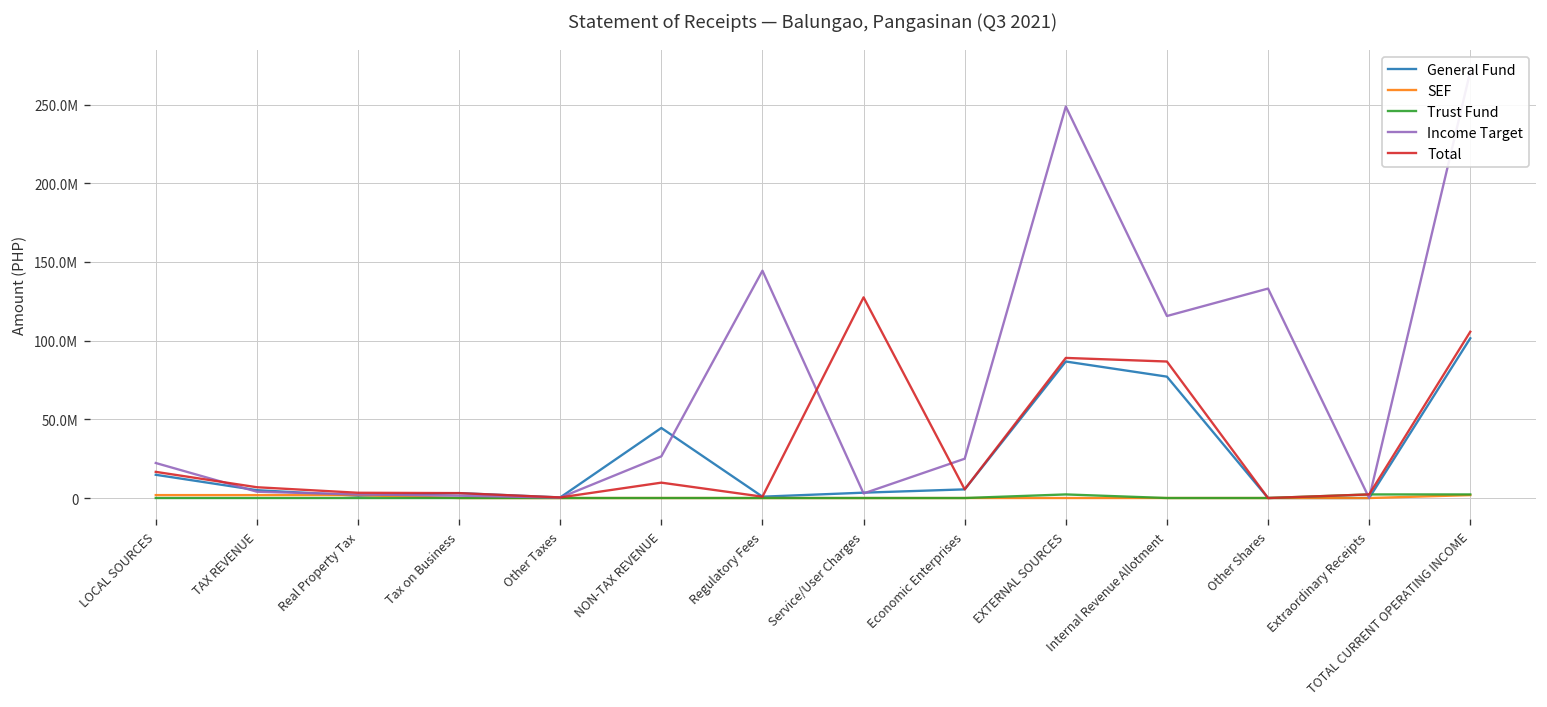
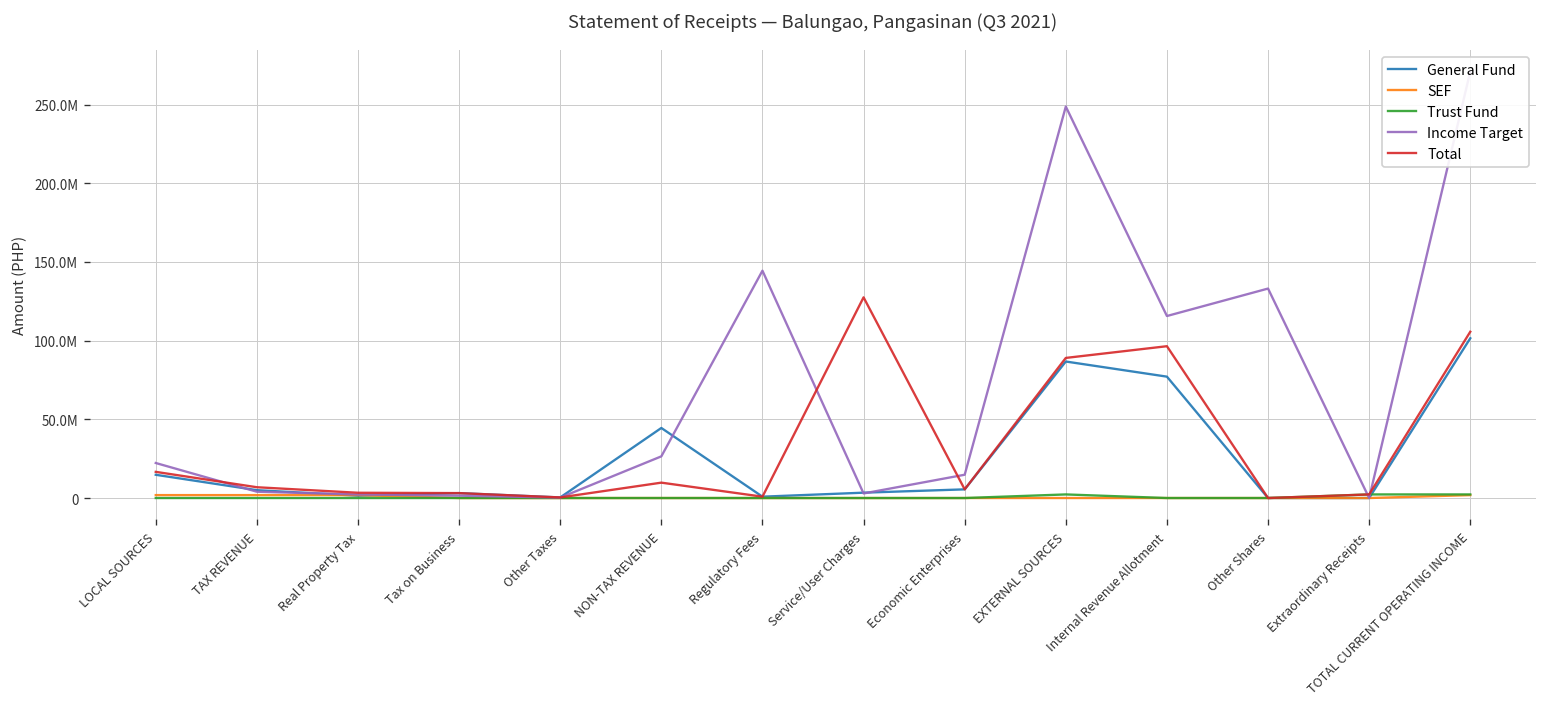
  {
    "General Fund": {
      "NON-TAX REVENUE": 45000000,
      "EXTERNAL SOURCES": 87000000,
      "Internal Revenue Allotment": 77000000,
      "TOTAL CURRENT OPERATING INCOME": 101000000
    },
    "SEF": {
      "EXTERNAL SOURCES": 0
    },
    "Trust Fund": {
      "EXTERNAL SOURCES": 2000000
    },
    "Income Target": {
      "LOCAL SOURCES": 22000000,
      "NON-TAX REVENUE": 26000000,
      "Regulatory Fees": 144000000,
-     "Economic Enterprises": 25000000,
+     "Economic Enterprises": 15000000,
      "EXTERNAL SOURCES": 249000000,
      "Internal Revenue Allotment": 116000000,
      "Other Shares": 133000000
    },
    "Total": {
      "NON-TAX REVENUE": 10000000,
      "Service/User Charges": 127000000,
      "EXTERNAL SOURCES": 89000000,
-     "Internal Revenue Allotment": 87000000,
+     "Internal Revenue Allotment": 96000000,
      "TOTAL CURRENT OPERATING INCOME": 106000000
    }
  }
